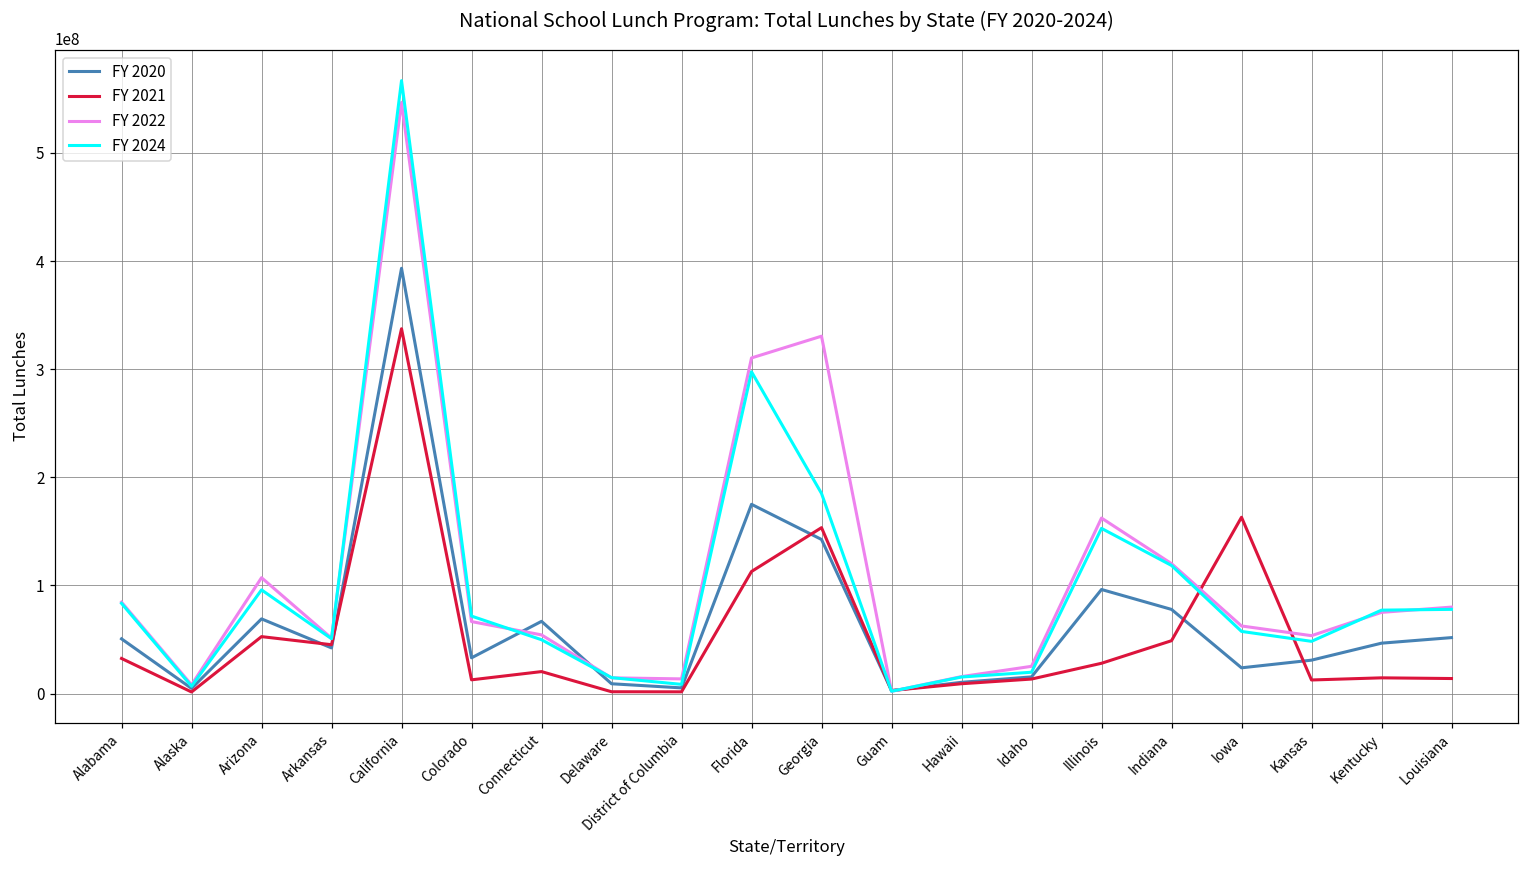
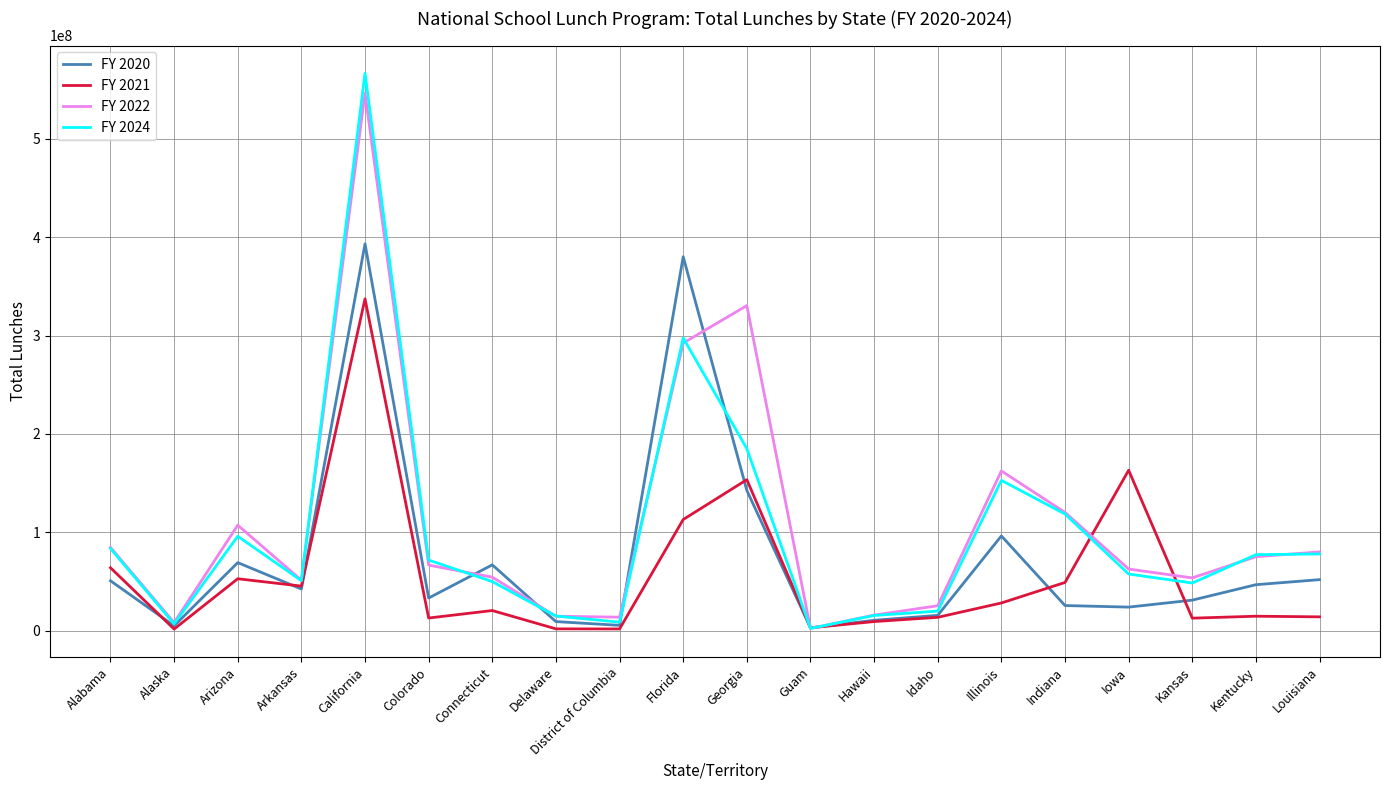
  {
    "FY 2020": {
      "Alabama": 50000000,
      "Arizona": 70000000,
      "Arkansas": 40000000,
      "California": 390000000,
      "Colorado": 30000000,
      "Connecticut": 70000000,
      "Delaware": 10000000,
      "District of Columbia": 10000000,
-     "Florida": 170000000,
+     "Florida": 380000000,
      "Georgia": 140000000,
      "Illinois": 100000000,
-     "Indiana": 80000000,
+     "Indiana": 30000000,
      "Iowa": 20000000,
      "Kansas": 30000000,
      "Kentucky": 50000000,
      "Louisiana": 50000000
    },
    "FY 2021": {
-     "Alabama": 30000000,
+     "Alabama": 60000000,
      "Alaska": 0,
      "Arizona": 50000000,
      "Arkansas": 50000000,
      "California": 340000000,
      "Colorado": 10000000,
      "Connecticut": 20000000,
      "Delaware": 0,
      "District of Columbia": 0,
      "Florida": 110000000,
      "Georgia": 150000000,
      "Illinois": 30000000,
      "Indiana": 50000000,
      "Iowa": 160000000,
      "Kansas": 10000000,
      "Kentucky": 10000000,
      "Louisiana": 10000000
    },
    "FY 2022": {
      "Arizona": 110000000,
      "California": 550000000,
      "Colorado": 70000000,
      "Connecticut": 50000000,
      "District of Columbia": 10000000,
-     "Florida": 310000000,
+     "Florida": 290000000,
      "Georgia": 330000000,
      "Idaho": 30000000,
      "Illinois": 160000000,
      "Iowa": 60000000,
      "Kansas": 50000000
    },
    "FY 2024": {
      "Arizona": 100000000,
      "California": 570000000,
      "Colorado": 70000000,
      "Connecticut": 50000000,
      "District of Columbia": 10000000,
      "Florida": 300000000,
      "Georgia": 190000000,
      "Idaho": 20000000,
      "Illinois": 150000000,
      "Iowa": 60000000,
      "Kansas": 50000000
    }
  }
